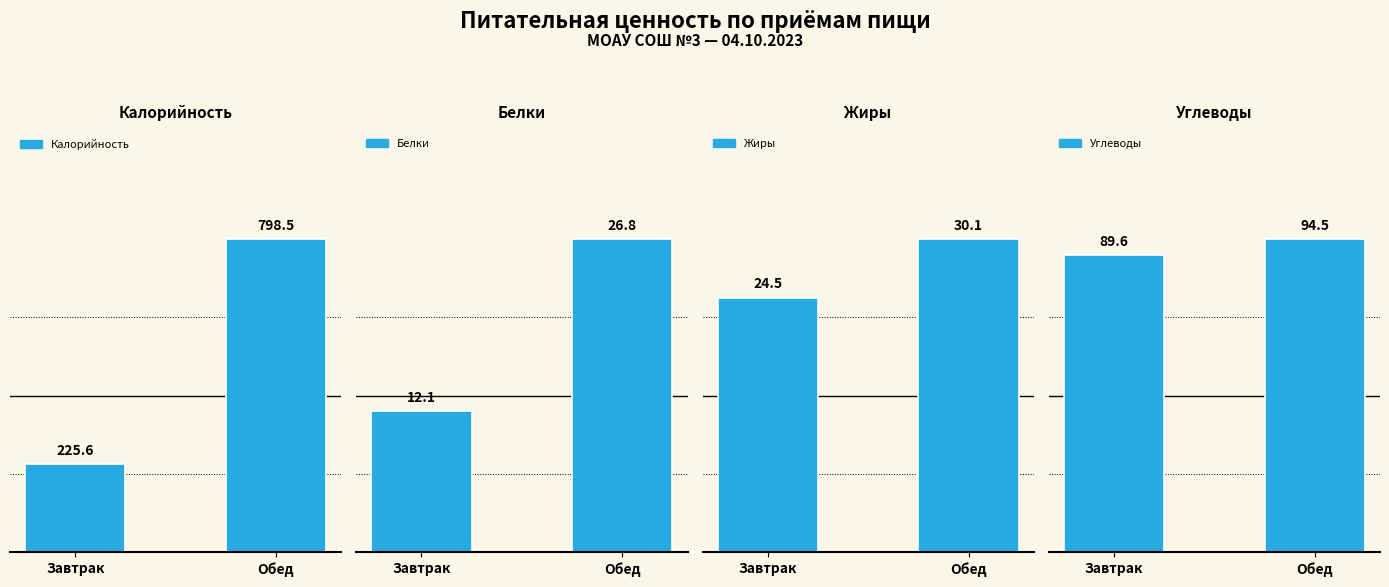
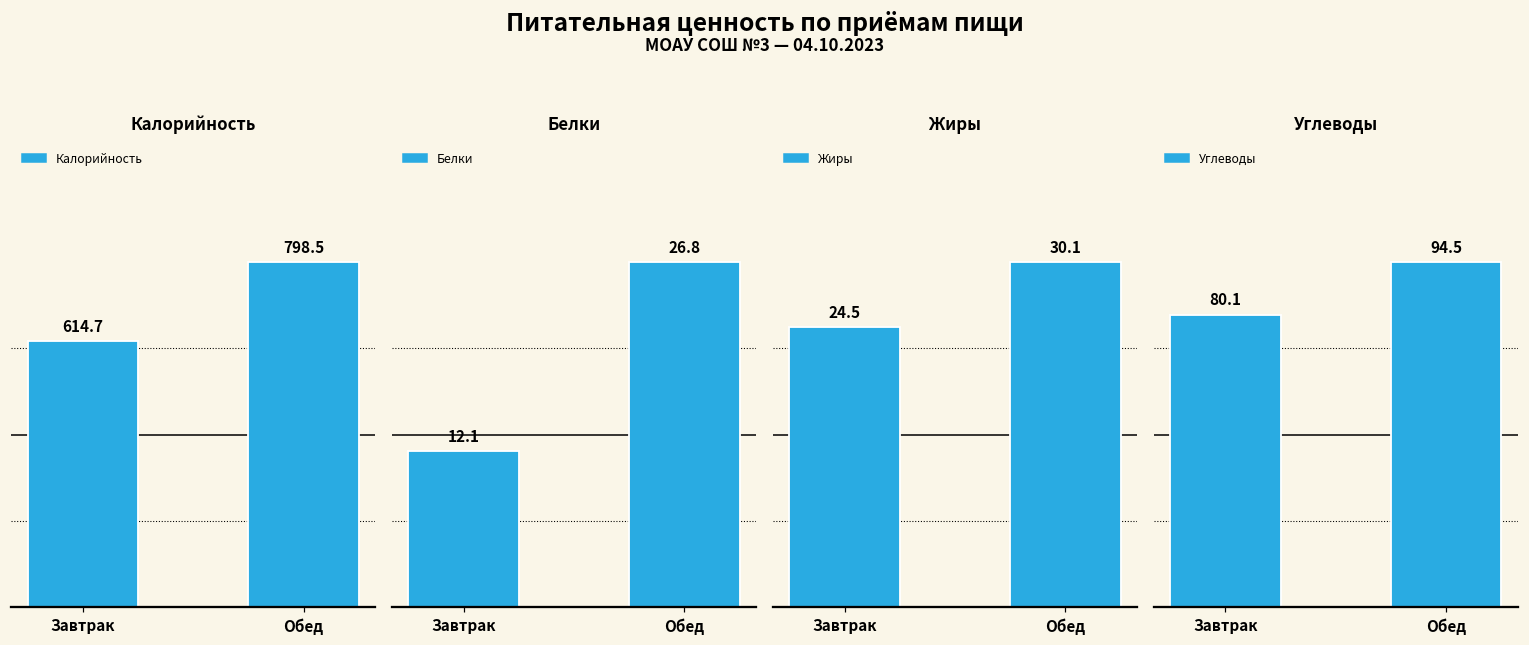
  {
    "Калорийность": {
-     "Завтрак": 225.6,
+     "Завтрак": 614.7,
      "Обед": 798.5
    },
    "Белки": {
      "Завтрак": 12.1,
      "Обед": 26.8
    },
    "Жиры": {
      "Завтрак": 24.5,
      "Обед": 30.1
    },
    "Углеводы": {
-     "Завтрак": 89.6,
+     "Завтрак": 80.1,
      "Обед": 94.5
    }
  }
